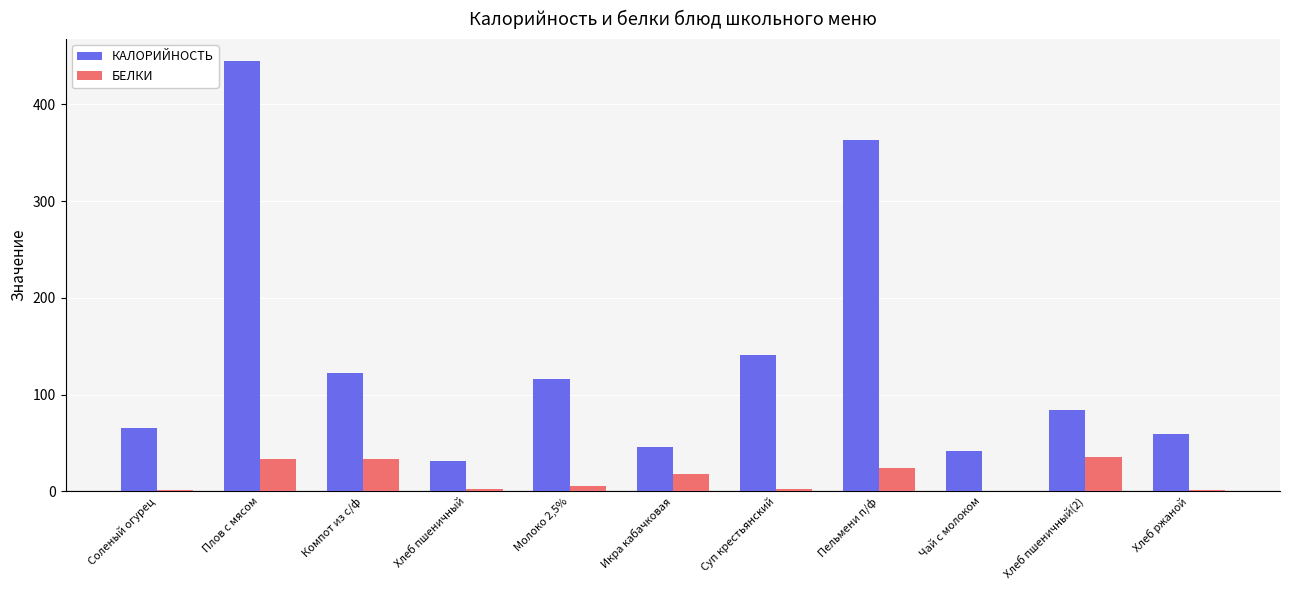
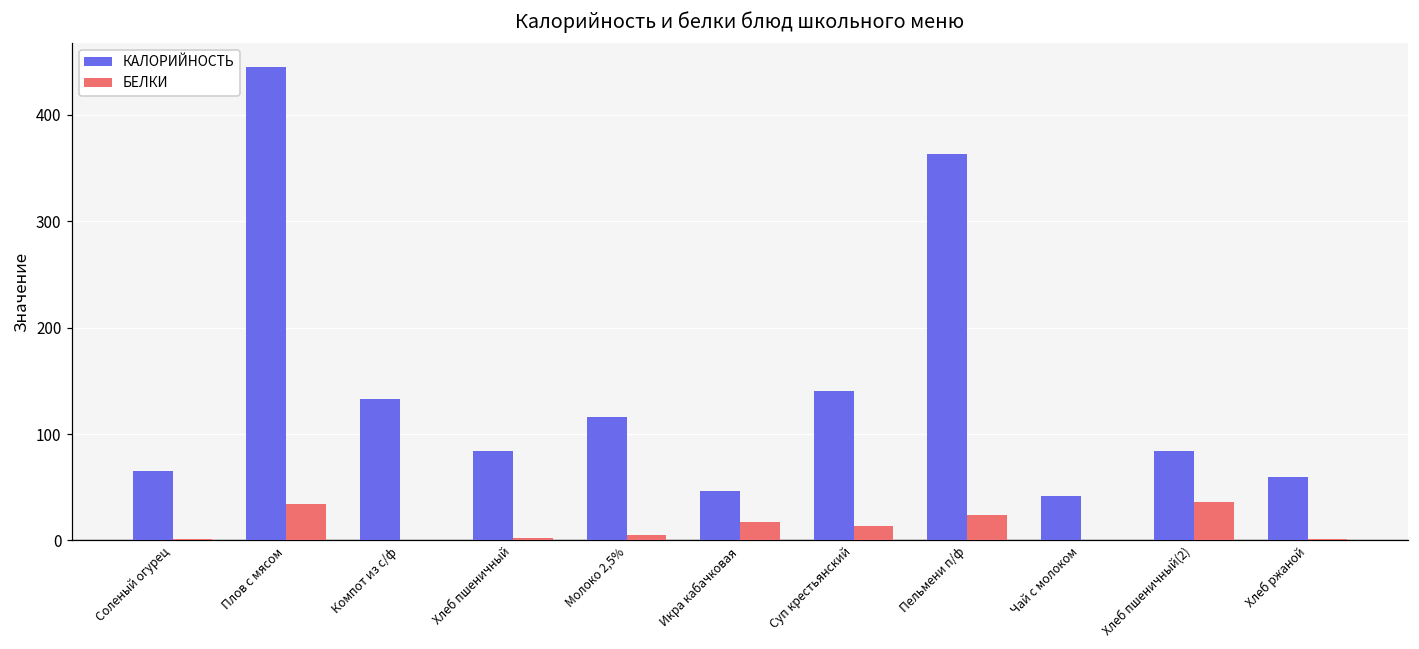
  {
    "КАЛОРИЙНОСТЬ": {
      "Соленый огурец": 70,
      "Плов с мясом": 450,
-     "Компот из с/ф": 120,
-     "Хлеб пшеничный": 30,
+     "Компот из с/ф": 130,
+     "Хлеб пшеничный": 80,
      "Молоко 2,5%": 120,
      "Икра кабачковая": 50,
      "Суп крестьянский": 140,
      "Пельмени п/ф": 360,
      "Чай с молоком": 40,
      "Хлеб пшеничный(2)": 80,
      "Хлеб ржаной": 60
    },
    "БЕЛКИ": {
      "Плов с мясом": 30,
-     "Компот из с/ф": 30,
+     "Компот из с/ф": 0,
      "Хлеб пшеничный": 0,
      "Молоко 2,5%": 10,
      "Икра кабачковая": 20,
-     "Суп крестьянский": 0,
+     "Суп крестьянский": 10,
      "Пельмени п/ф": 20,
      "Хлеб пшеничный(2)": 40
    }
  }
